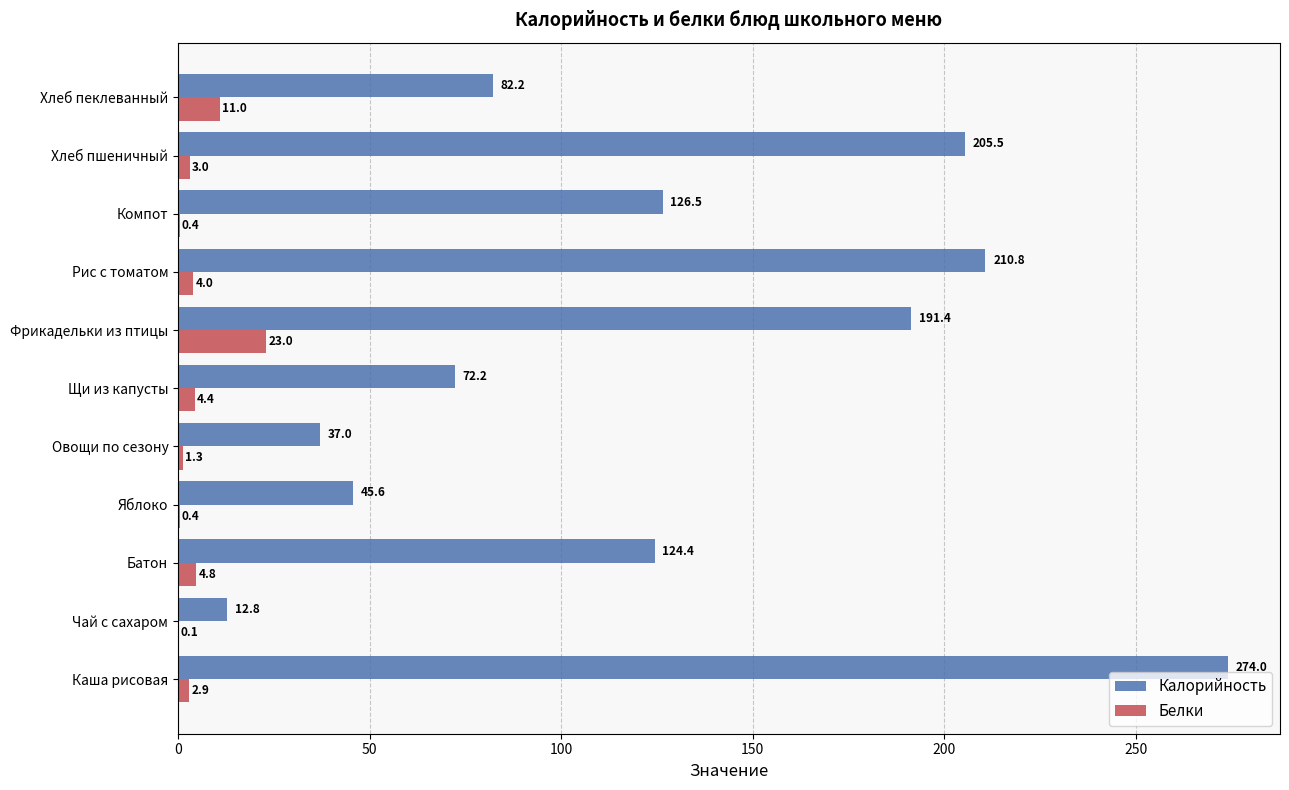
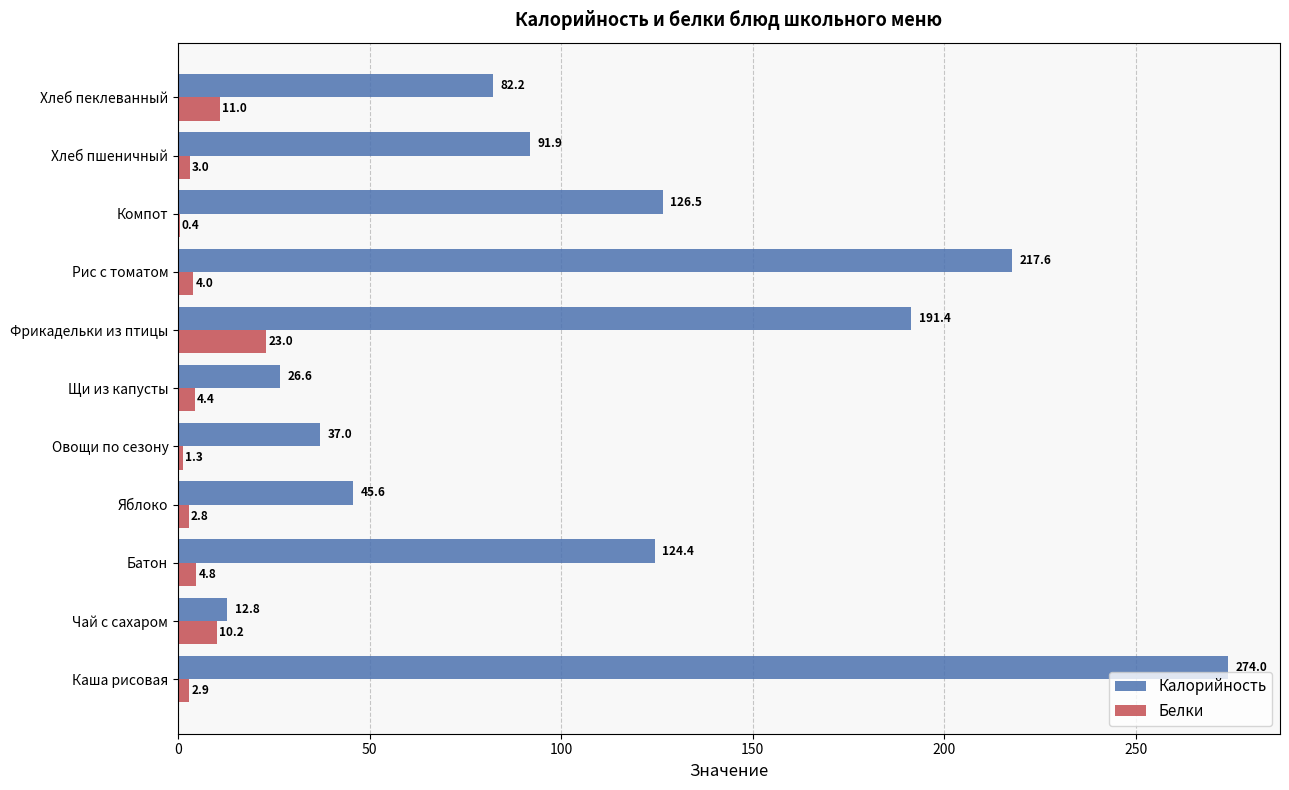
  {
    "Калорийность": {
      "Хлеб пеклеванный": 82.2,
-     "Хлеб пшеничный": 205.5,
+     "Хлеб пшеничный": 91.9,
      "Компот": 126.5,
-     "Рис с томатом": 210.8,
+     "Рис с томатом": 217.6,
      "Фрикадельки из птицы": 191.4,
-     "Щи из капусты": 72.2,
+     "Щи из капусты": 26.6,
      "Овощи по сезону": 37.0,
      "Яблоко": 45.6,
      "Батон": 124.4,
      "Чай с сахаром": 12.8
    },
    "Белки": {
      "Хлеб пеклеванный": 11.0,
      "Хлеб пшеничный": 3.0,
      "Компот": 0.4,
      "Рис с томатом": 4.0,
      "Фрикадельки из птицы": 23.0,
      "Щи из капусты": 4.4,
      "Овощи по сезону": 1.3,
-     "Яблоко": 0.4,
+     "Яблоко": 2.8,
      "Батон": 4.8,
-     "Чай с сахаром": 0.1,
+     "Чай с сахаром": 10.2,
      "Каша рисовая": 2.9
    }
  }
